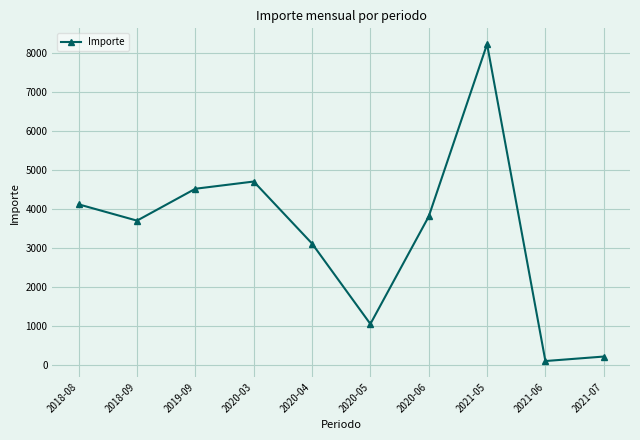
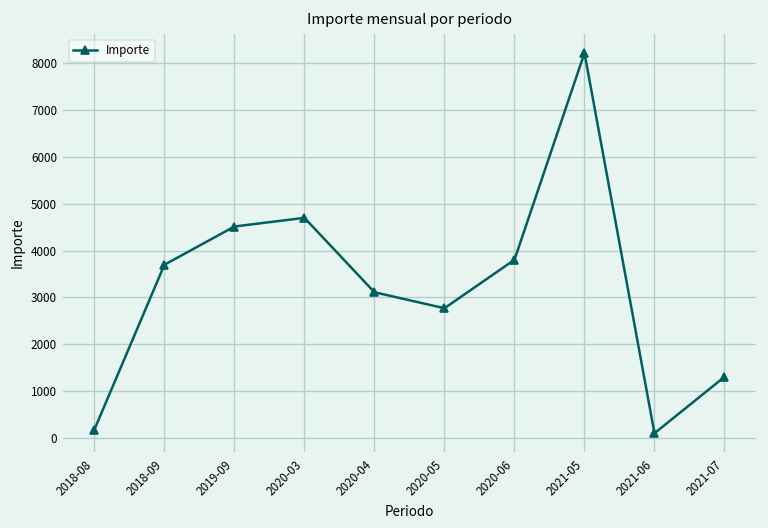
  {
-   "2018-08": 4100,
+   "2018-08": 200,
    "2018-09": 3700,
    "2019-09": 4500,
    "2020-03": 4700,
    "2020-04": 3100,
-   "2020-05": 1100,
+   "2020-05": 2800,
    "2020-06": 3800,
    "2021-05": 8200,
    "2021-06": 100,
-   "2021-07": 200
+   "2021-07": 1300
  }
